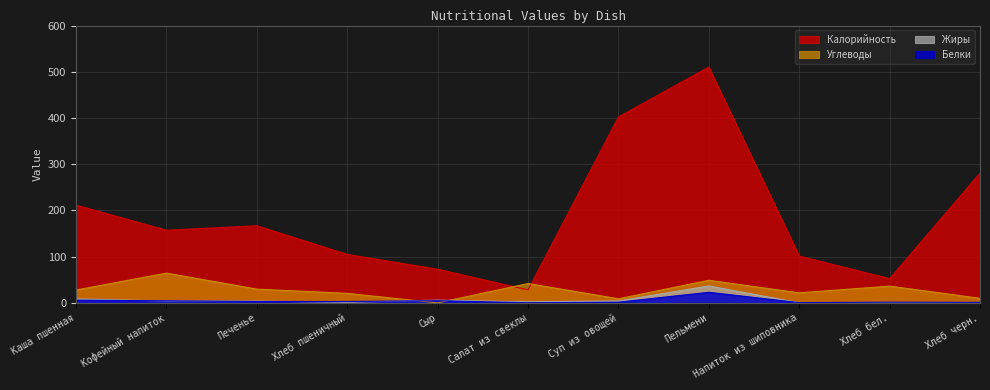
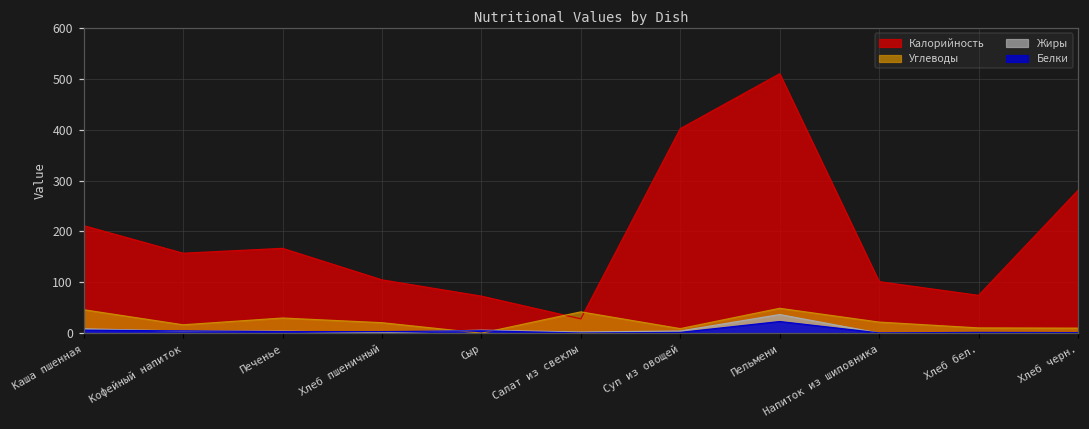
  {
    "Калорийность": {
      "Каша пшенная": 210,
      "Кофейный напиток": 160,
      "Печенье": 170,
      "Хлеб пшеничный": 100,
      "Сыр": 70,
      "Салат из свеклы": 30,
      "Суп из овощей": 400,
      "Пельмени": 510,
      "Напиток из шиповника": 100,
-     "Хлеб бел.": 50,
+     "Хлеб бел.": 70,
      "Хлеб черн.": 280
    },
    "Углеводы": {
-     "Каша пшенная": 30,
-     "Кофейный напиток": 60,
+     "Каша пшенная": 50,
+     "Кофейный напиток": 20,
      "Печенье": 30,
      "Хлеб пшеничный": 20,
      "Салат из свеклы": 40,
      "Пельмени": 50,
      "Напиток из шиповника": 20,
-     "Хлеб бел.": 40,
+     "Хлеб бел.": 10,
      "Хлеб черн.": 10
    },
    "Жиры": {
      "Пельмени": 40
    },
    "Белки": {
      "Пельмени": 20
    }
  }
